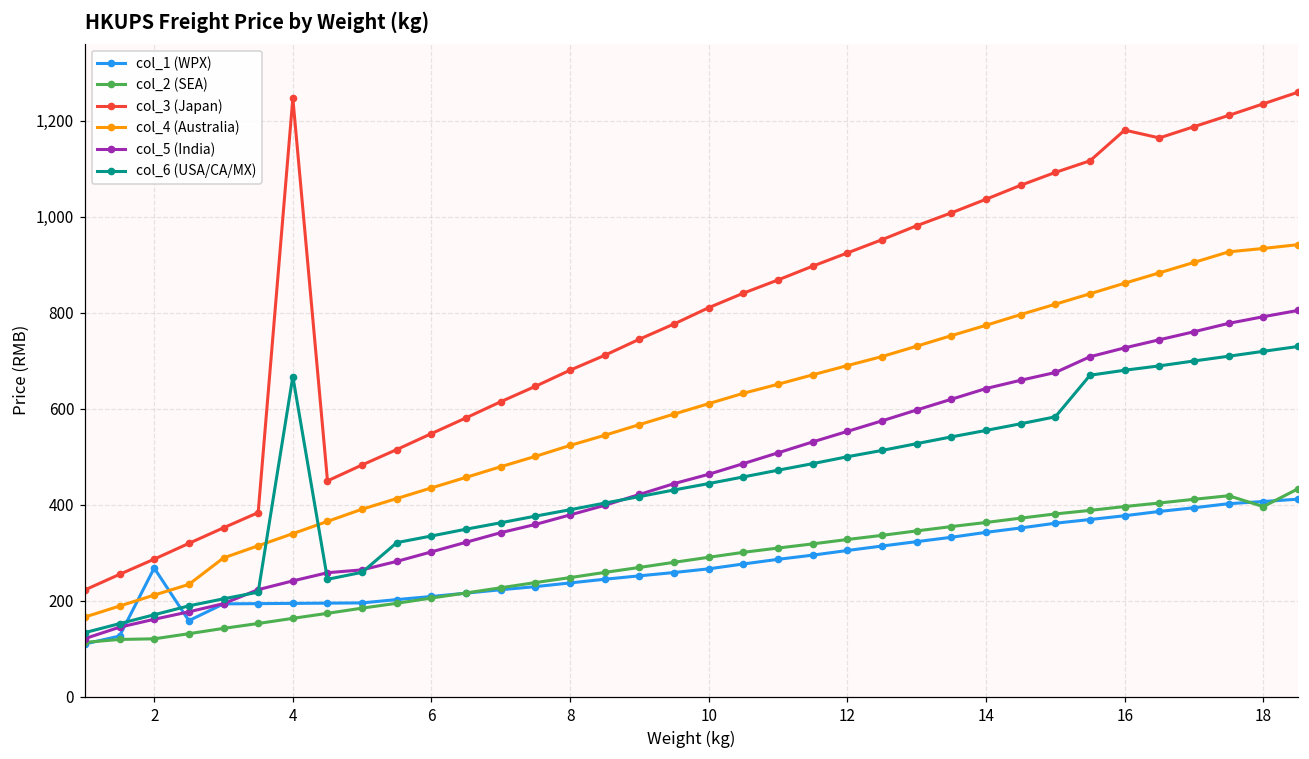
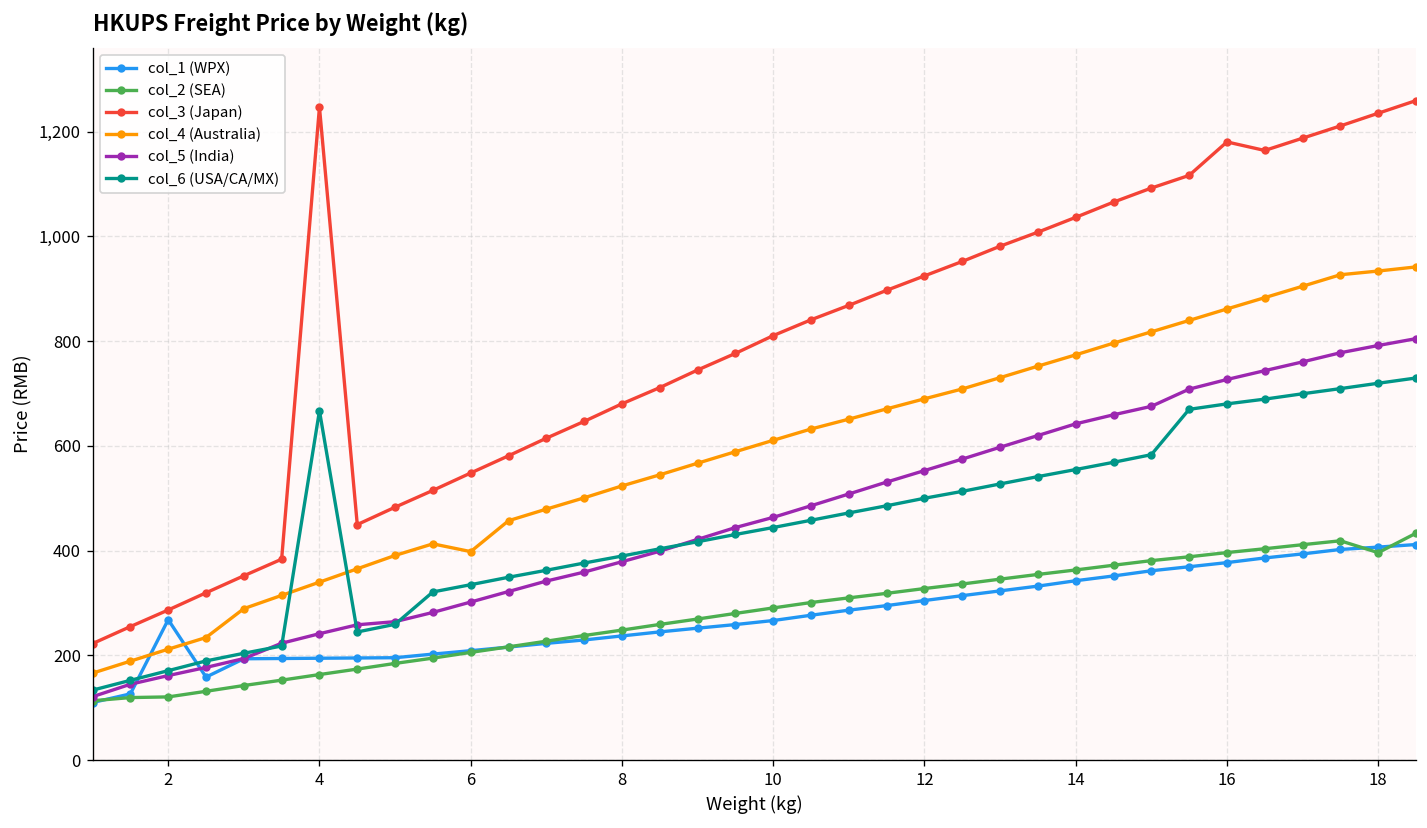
  {
    "col_1 (WPX)": {
      "2": "270",
      "4": "190",
      "8": "240",
      "10": "270",
      "12": "300",
      "14": "340",
      "16": "380",
      "18": "410"
    },
    "col_2 (SEA)": {
      "2": "120",
      "4": "160",
      "8": "250",
      "10": "290",
      "12": "330",
      "14": "360",
      "16": "400",
      "18": "400"
    },
    "col_3 (Japan)": {
      "2": "290",
      "4": "1,250",
      "6": "550",
      "8": "680",
      "10": "810",
      "12": "920",
      "14": "1,040",
      "16": "1,180",
      "18": "1,240"
    },
    "col_4 (Australia)": {
      "2": "210",
      "4": "340",
-     "6": "440",
+     "6": "400",
      "8": "520",
      "10": "610",
      "12": "690",
      "14": "770",
      "16": "860",
      "18": "930"
    },
    "col_5 (India)": {
      "2": "160",
      "4": "240",
      "6": "300",
      "8": "380",
      "10": "460",
      "12": "550",
      "14": "640",
      "16": "730",
      "18": "790"
    },
    "col_6 (USA/CA/MX)": {
      "2": "170",
      "4": "670",
      "6": "340",
      "8": "390",
      "10": "440",
      "12": "500",
      "14": "560",
      "16": "680",
      "18": "720"
    }
  }
